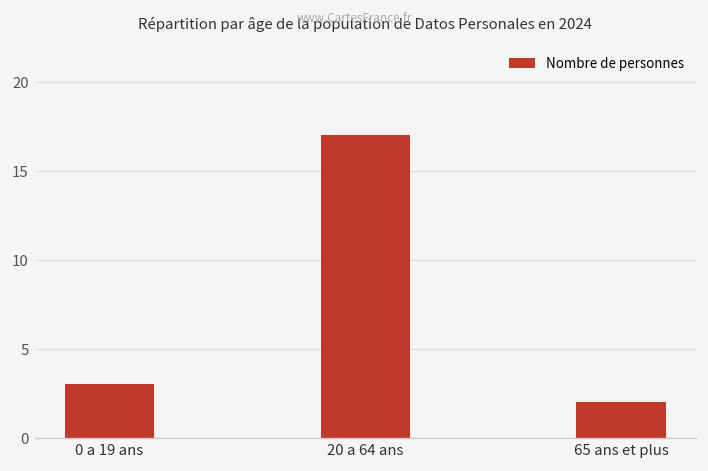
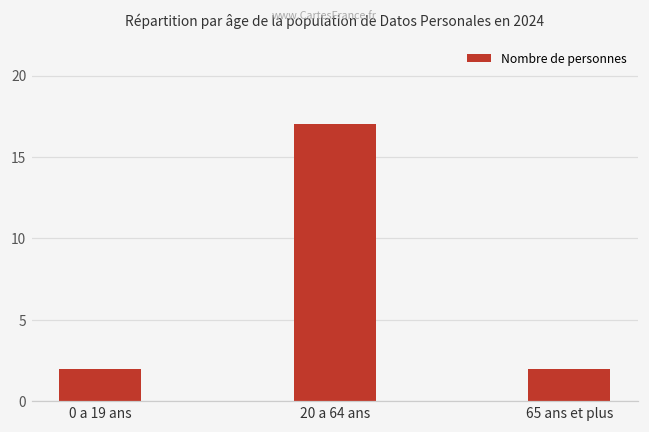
  {
-   "0 a 19 ans": 3,
+   "0 a 19 ans": 2,
    "20 a 64 ans": 17,
    "65 ans et plus": 2
  }
